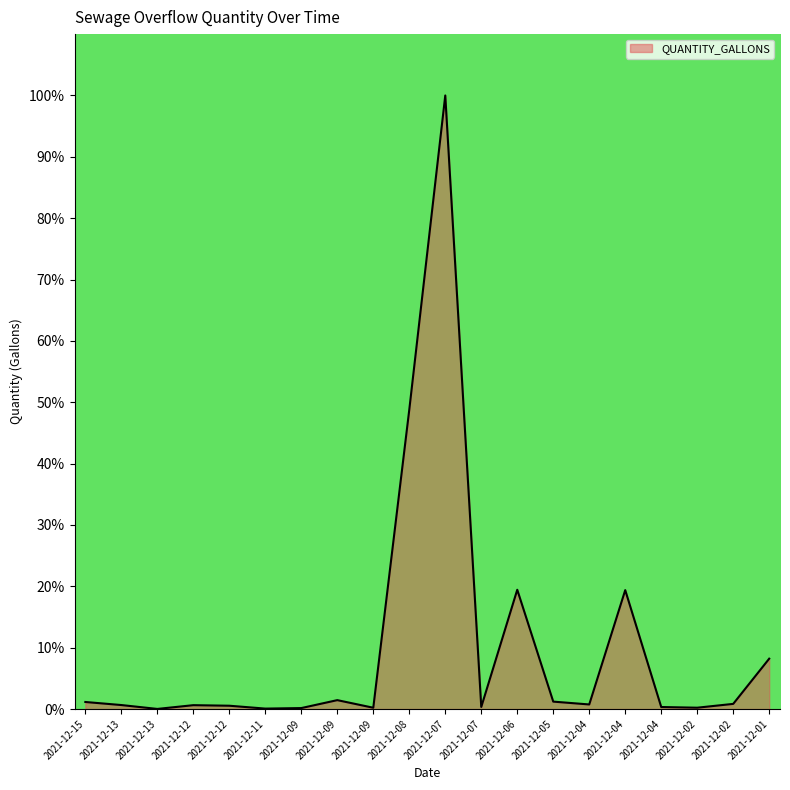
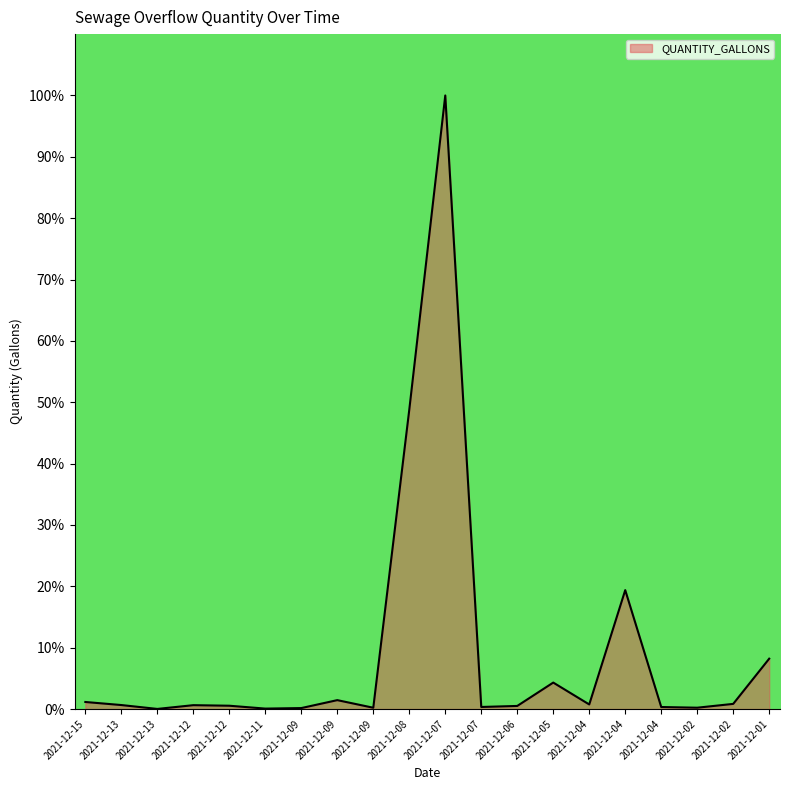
  {
    "2021-12-15": "1%",
    "2021-12-11": "0%",
    "2021-12-08": "49%",
-   "2021-12-06": "19%",
-   "2021-12-05": "1%",
+   "2021-12-06": "1%",
+   "2021-12-05": "4%",
    "2021-12-01": "8%"
  }
